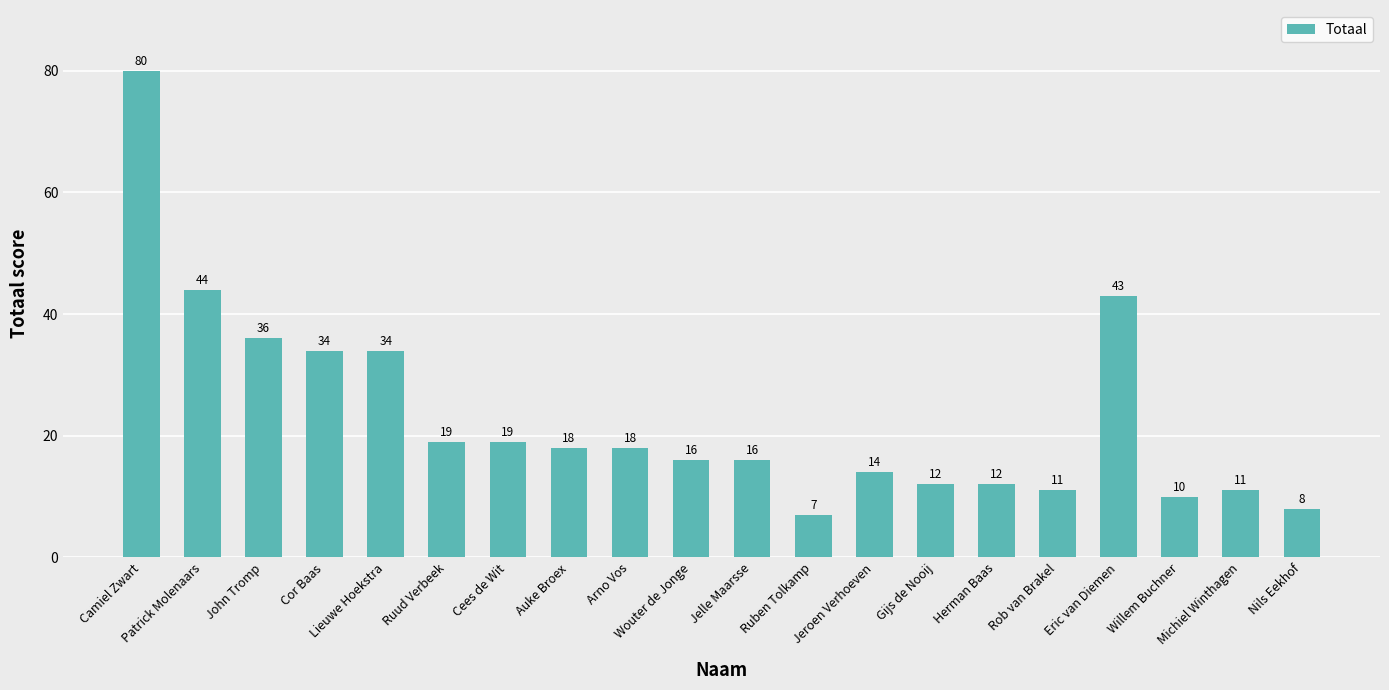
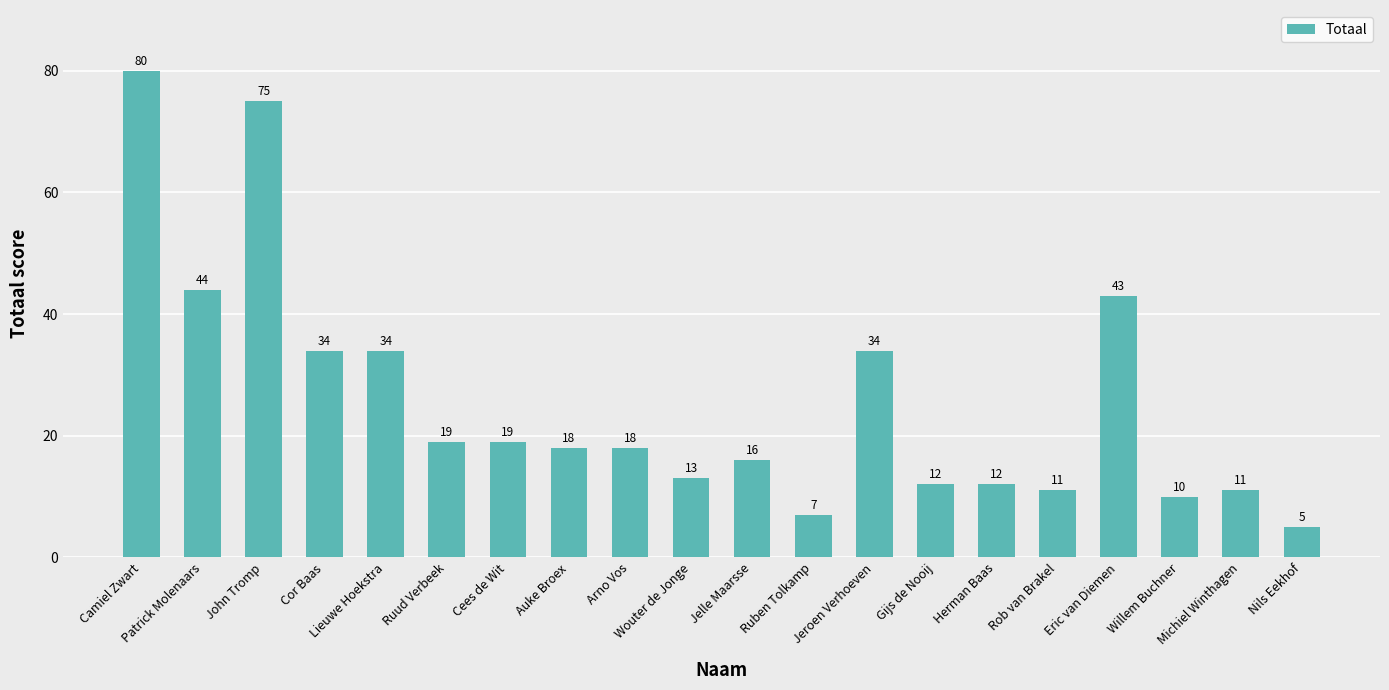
  {
    "Camiel Zwart": 80,
    "Patrick Molenaars": 44,
-   "John Tromp": 36,
+   "John Tromp": 75,
    "Cor Baas": 34,
    "Lieuwe Hoekstra": 34,
    "Ruud Verbeek": 19,
    "Cees de Wit": 19,
    "Auke Broex": 18,
    "Arno Vos": 18,
-   "Wouter de Jonge": 16,
+   "Wouter de Jonge": 13,
    "Jelle Maarsse": 16,
    "Ruben Tolkamp": 7,
-   "Jeroen Verhoeven": 14,
+   "Jeroen Verhoeven": 34,
    "Gijs de Nooij": 12,
    "Herman Baas": 12,
    "Rob van Brakel": 11,
    "Eric van Diemen": 43,
    "Willem Buchner": 10,
    "Michiel Winthagen": 11,
-   "Nils Eekhof": 8
+   "Nils Eekhof": 5
  }
